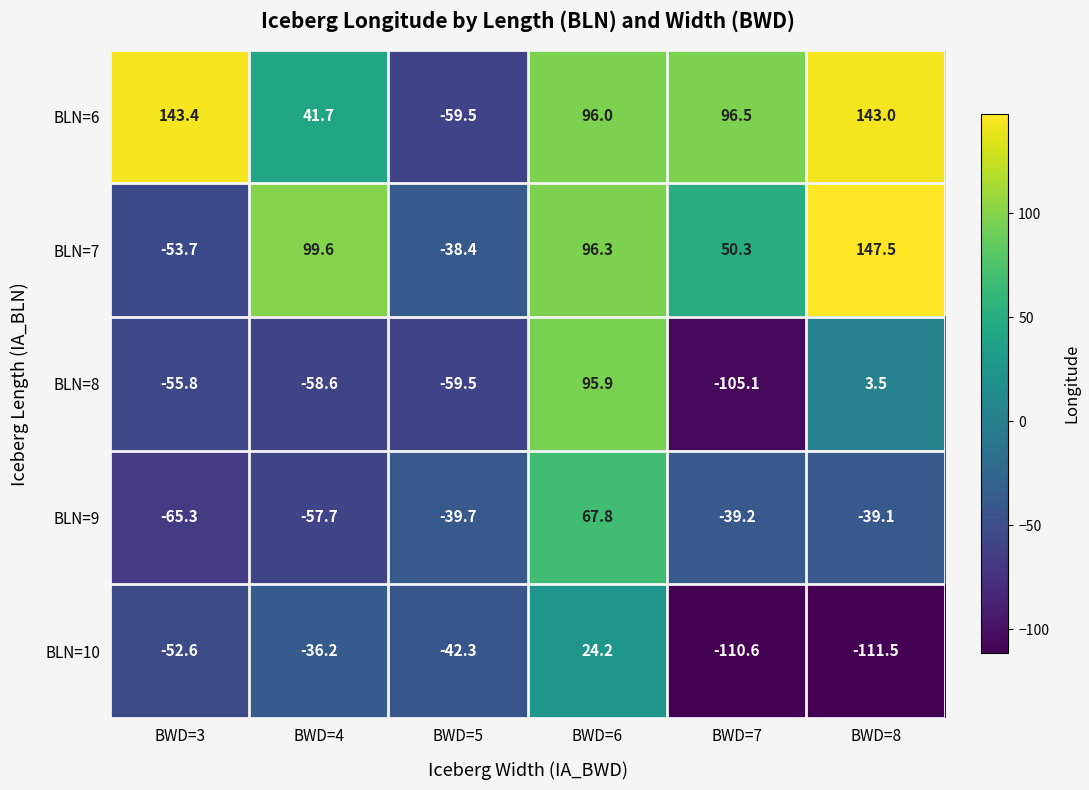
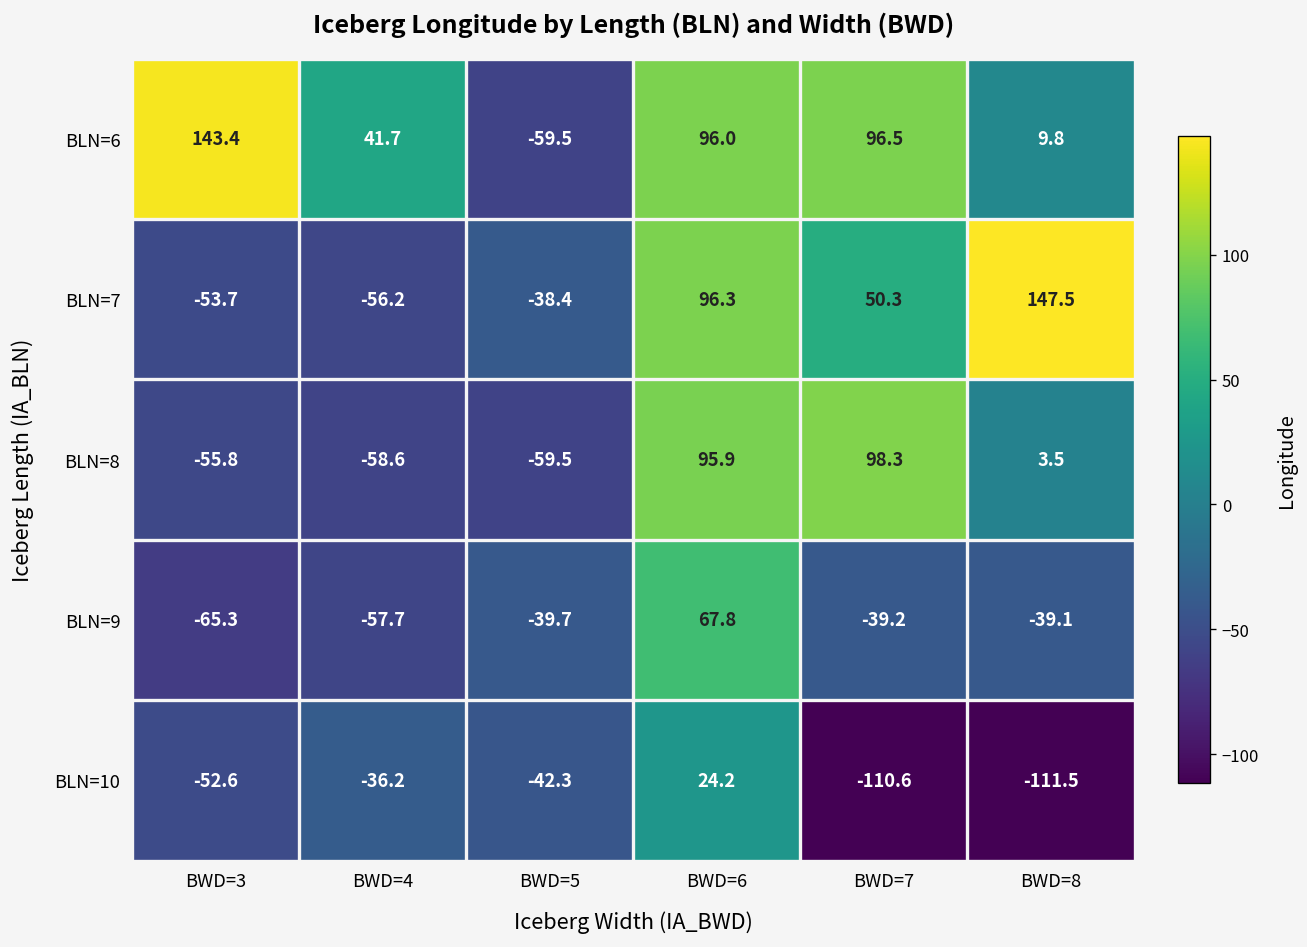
  {
    "BLN=6": {
      "BWD=3": 143.4,
      "BWD=4": 41.7,
      "BWD=5": -59.5,
      "BWD=6": 96.0,
      "BWD=7": 96.5,
-     "BWD=8": 143.0
+     "BWD=8": 9.8
    },
    "BLN=7": {
      "BWD=3": -53.7,
-     "BWD=4": 99.6,
+     "BWD=4": -56.2,
      "BWD=5": -38.4,
      "BWD=6": 96.3,
      "BWD=7": 50.3,
      "BWD=8": 147.5
    },
    "BLN=8": {
      "BWD=3": -55.8,
      "BWD=4": -58.6,
      "BWD=5": -59.5,
      "BWD=6": 95.9,
-     "BWD=7": -105.1,
+     "BWD=7": 98.3,
      "BWD=8": 3.5
    },
    "BLN=9": {
      "BWD=3": -65.3,
      "BWD=4": -57.7,
      "BWD=5": -39.7,
      "BWD=6": 67.8,
      "BWD=7": -39.2,
      "BWD=8": -39.1
    },
    "BLN=10": {
      "BWD=3": -52.6,
      "BWD=4": -36.2,
      "BWD=5": -42.3,
      "BWD=6": 24.2,
      "BWD=7": -110.6,
      "BWD=8": -111.5
    }
  }
